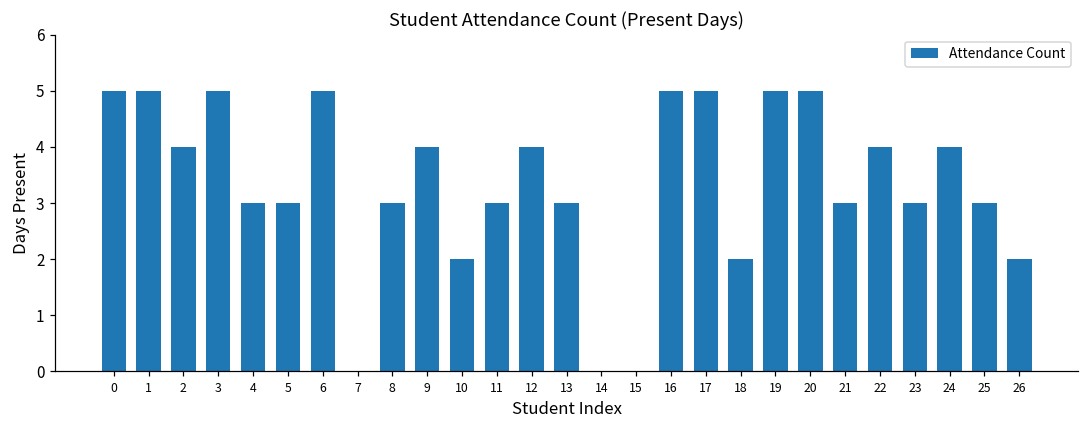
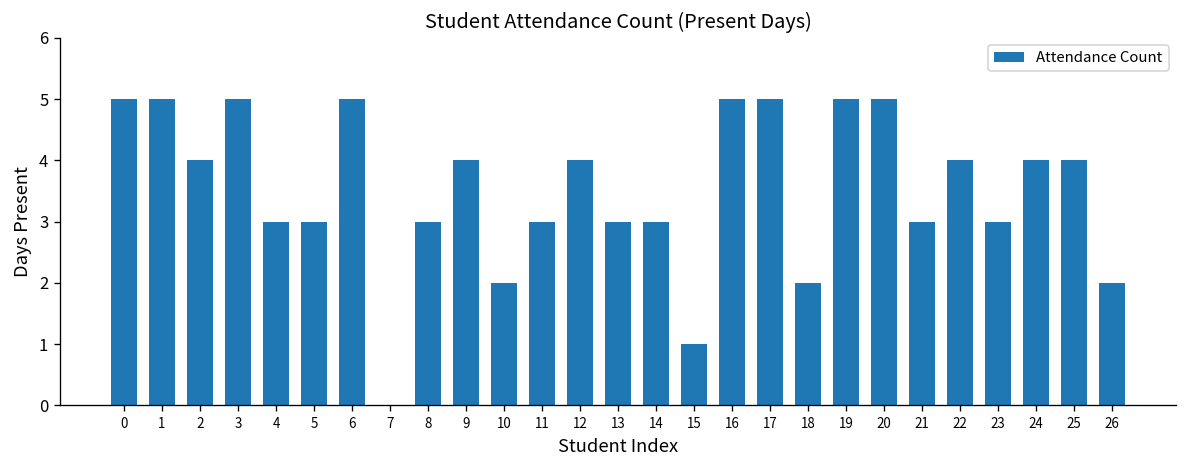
  {
    "0": 5,
    "1": 5,
    "2": 4,
    "3": 5,
    "4": 3,
    "5": 3,
    "6": 5,
    "7": 0,
    "8": 3,
    "9": 4,
    "10": 2,
    "11": 3,
    "12": 4,
    "13": 3,
-   "14": 0,
-   "15": 0,
+   "14": 3,
+   "15": 1,
    "16": 5,
    "17": 5,
    "18": 2,
    "19": 5,
    "20": 5,
    "21": 3,
    "22": 4,
    "23": 3,
    "24": 4,
-   "25": 3,
+   "25": 4,
    "26": 2
  }
